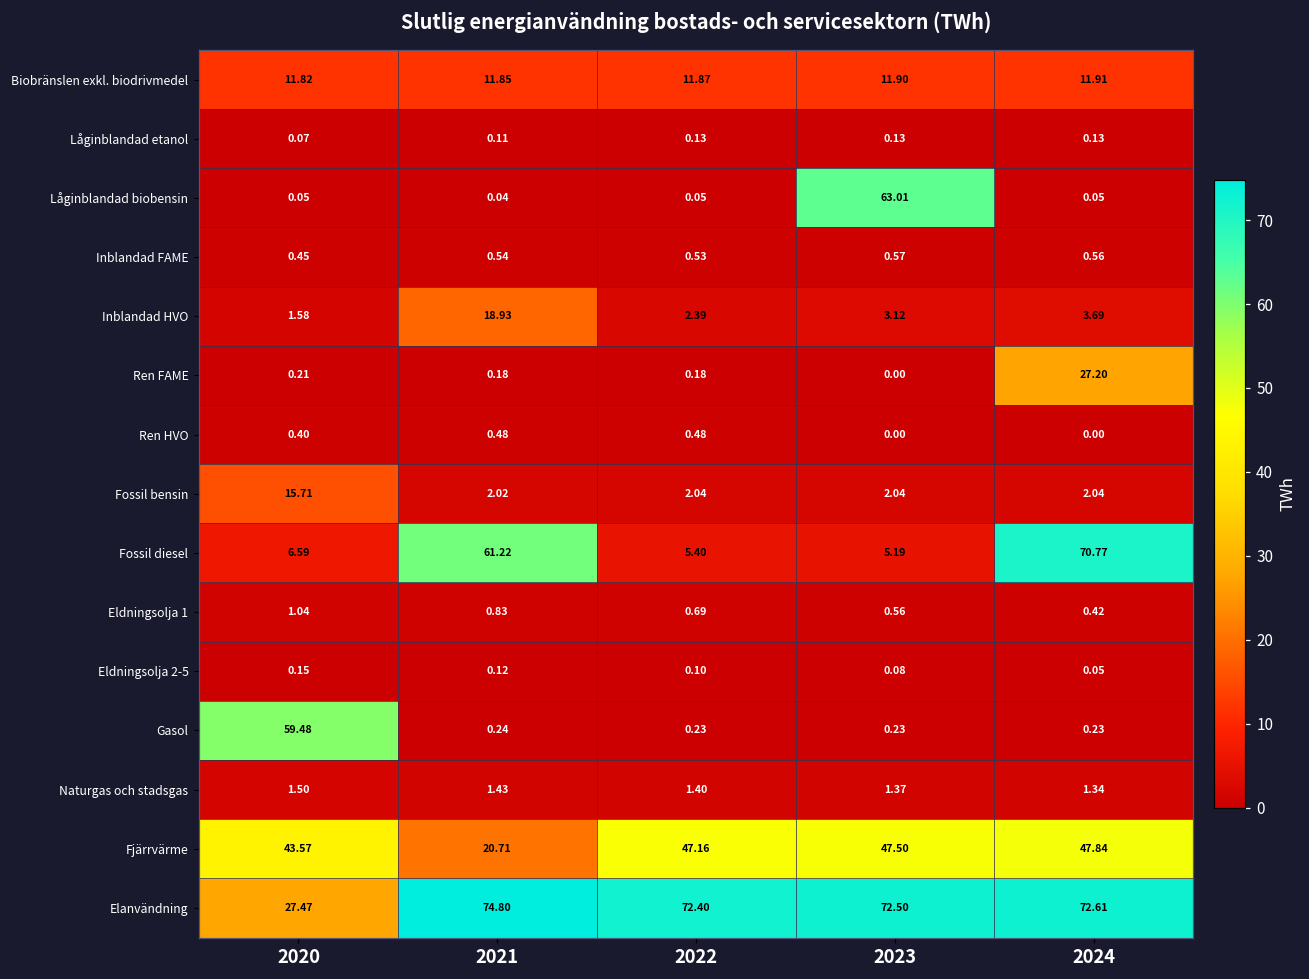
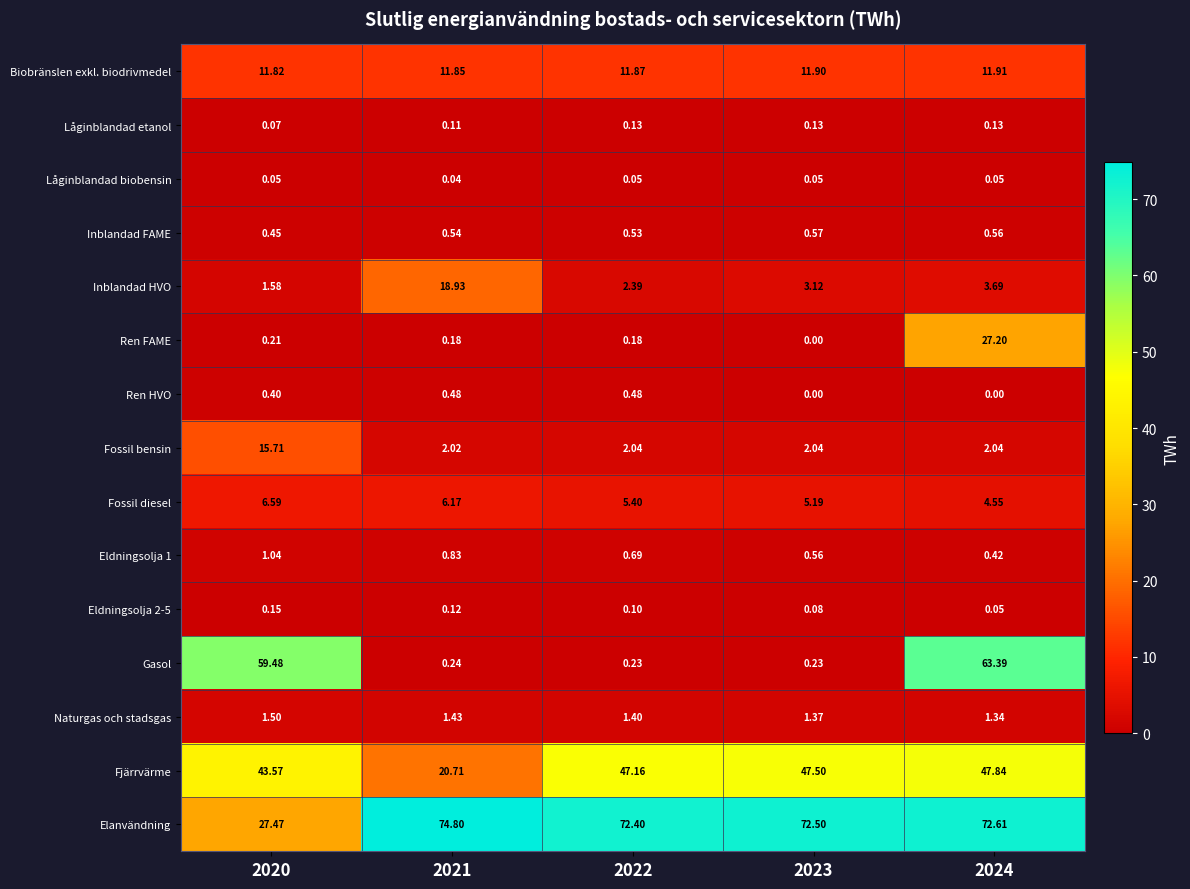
  {
    "Biobränslen exkl. biodrivmedel": {
      "2020": 11.82,
      "2021": 11.85,
      "2022": 11.87,
      "2023": 11.90,
      "2024": 11.91
    },
    "Låginblandad etanol": {
      "2020": 0.07,
      "2021": 0.11,
      "2022": 0.13,
      "2023": 0.13,
      "2024": 0.13
    },
    "Låginblandad biobensin": {
      "2020": 0.05,
      "2021": 0.04,
      "2022": 0.05,
-     "2023": 63.01,
+     "2023": 0.05,
      "2024": 0.05
    },
    "Inblandad FAME": {
      "2020": 0.45,
      "2021": 0.54,
      "2022": 0.53,
      "2023": 0.57,
      "2024": 0.56
    },
    "Inblandad HVO": {
      "2020": 1.58,
      "2021": 18.93,
      "2022": 2.39,
      "2023": 3.12,
      "2024": 3.69
    },
    "Ren FAME": {
      "2020": 0.21,
      "2021": 0.18,
      "2022": 0.18,
      "2023": 0.00,
      "2024": 27.20
    },
    "Ren HVO": {
      "2020": 0.40,
      "2021": 0.48,
      "2022": 0.48,
      "2023": 0.00,
      "2024": 0.00
    },
    "Fossil bensin": {
      "2020": 15.71,
      "2021": 2.02,
      "2022": 2.04,
      "2023": 2.04,
      "2024": 2.04
    },
    "Fossil diesel": {
      "2020": 6.59,
-     "2021": 61.22,
+     "2021": 6.17,
      "2022": 5.40,
      "2023": 5.19,
-     "2024": 70.77
+     "2024": 4.55
    },
    "Eldningsolja 1": {
      "2020": 1.04,
      "2021": 0.83,
      "2022": 0.69,
      "2023": 0.56,
      "2024": 0.42
    },
    "Eldningsolja 2-5": {
      "2020": 0.15,
      "2021": 0.12,
      "2022": 0.10,
      "2023": 0.08,
      "2024": 0.05
    },
    "Gasol": {
      "2020": 59.48,
      "2021": 0.24,
      "2022": 0.23,
      "2023": 0.23,
-     "2024": 0.23
+     "2024": 63.39
    },
    "Naturgas och stadsgas": {
      "2020": 1.50,
      "2021": 1.43,
      "2022": 1.40,
      "2023": 1.37,
      "2024": 1.34
    },
    "Fjärrvärme": {
      "2020": 43.57,
      "2021": 20.71,
      "2022": 47.16,
      "2023": 47.50,
      "2024": 47.84
    },
    "Elanvändning": {
      "2020": 27.47,
      "2021": 74.80,
      "2022": 72.40,
      "2023": 72.50,
      "2024": 72.61
    }
  }
